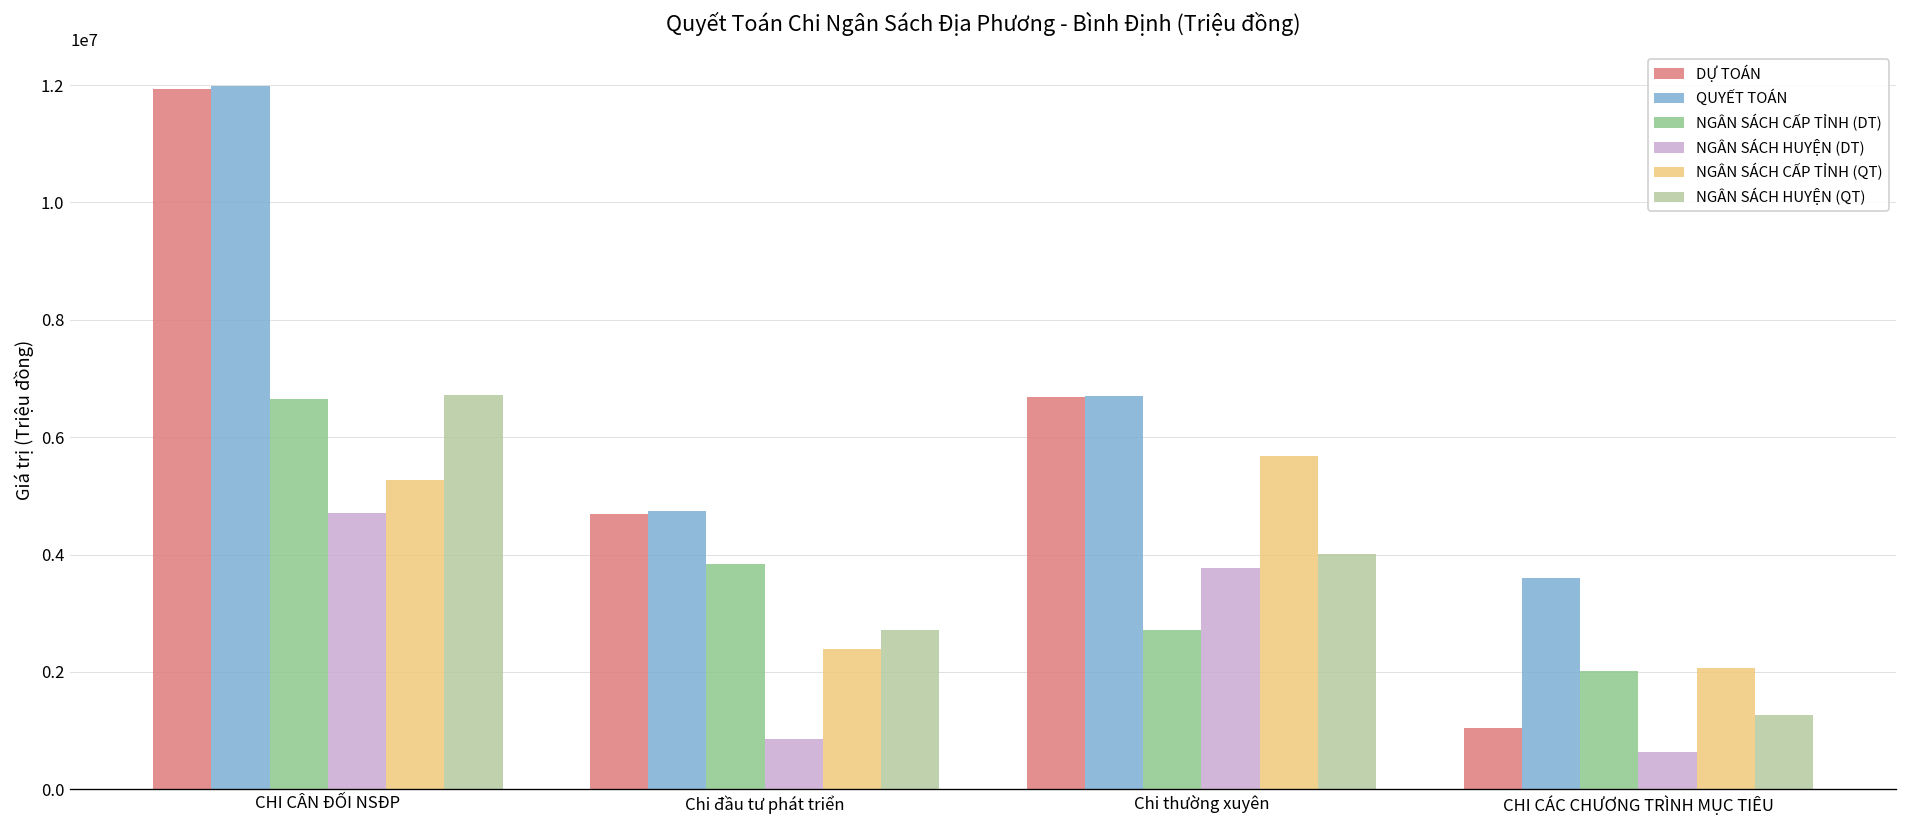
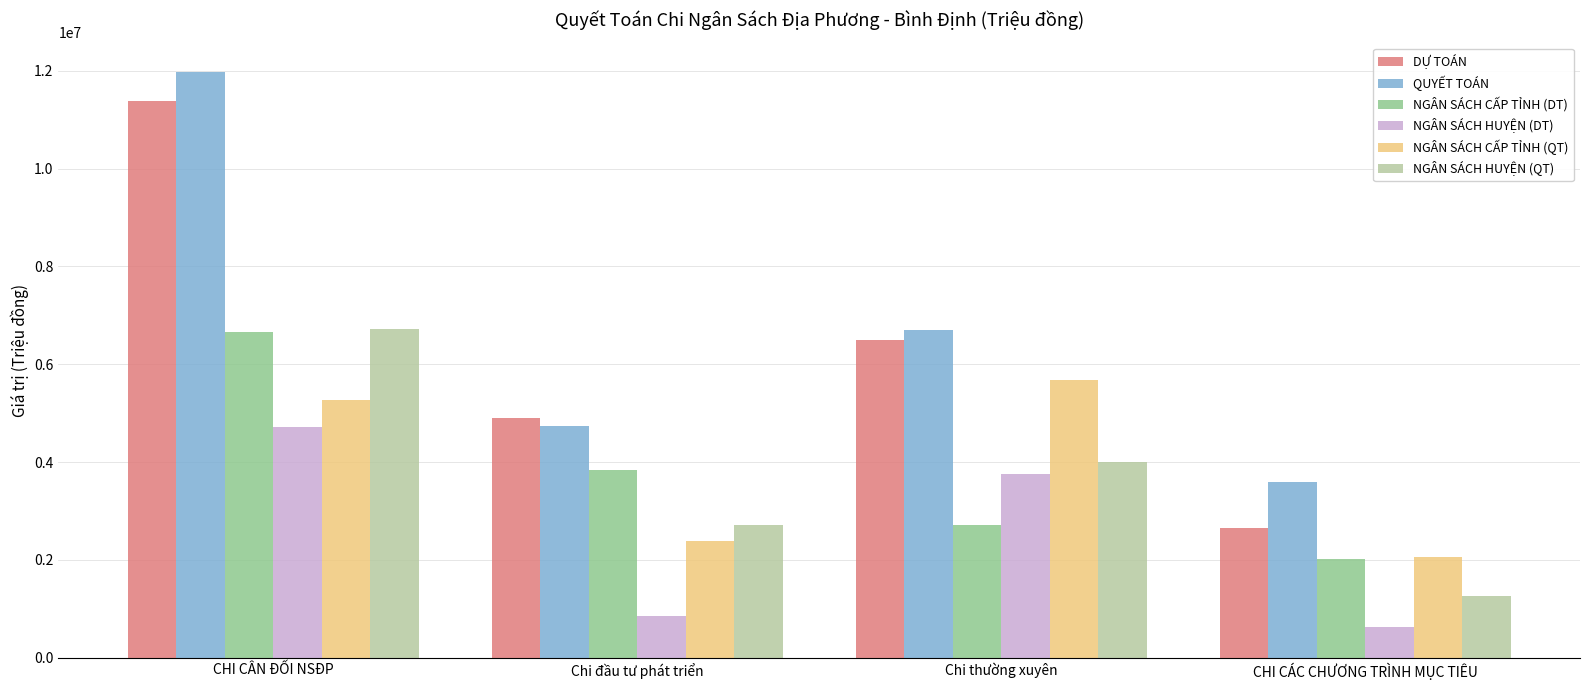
  {
    "DỰ TOÁN": {
-     "CHI CÂN ĐỐI NSĐP": 11900000,
-     "Chi đầu tư phát triển": 4700000,
-     "Chi thường xuyên": 6700000,
-     "CHI CÁC CHƯƠNG TRÌNH MỤC TIÊU": 1000000
+     "CHI CÂN ĐỐI NSĐP": 11400000,
+     "Chi đầu tư phát triển": 4900000,
+     "Chi thường xuyên": 6500000,
+     "CHI CÁC CHƯƠNG TRÌNH MỤC TIÊU": 2700000
    },
    "QUYẾT TOÁN": {
      "CHI CÂN ĐỐI NSĐP": 12000000,
      "Chi đầu tư phát triển": 4700000,
      "Chi thường xuyên": 6700000,
      "CHI CÁC CHƯƠNG TRÌNH MỤC TIÊU": 3600000
    },
    "NGÂN SÁCH HUYỆN (DT)": {
      "CHI CÂN ĐỐI NSĐP": 4700000,
      "Chi đầu tư phát triển": 900000,
      "Chi thường xuyên": 3800000,
      "CHI CÁC CHƯƠNG TRÌNH MỤC TIÊU": 600000
    },
    "NGÂN SÁCH CẤP TỈNH (QT)": {
      "CHI CÂN ĐỐI NSĐP": 5300000,
      "Chi đầu tư phát triển": 2400000,
      "Chi thường xuyên": 5700000,
      "CHI CÁC CHƯƠNG TRÌNH MỤC TIÊU": 2100000
    }
  }
